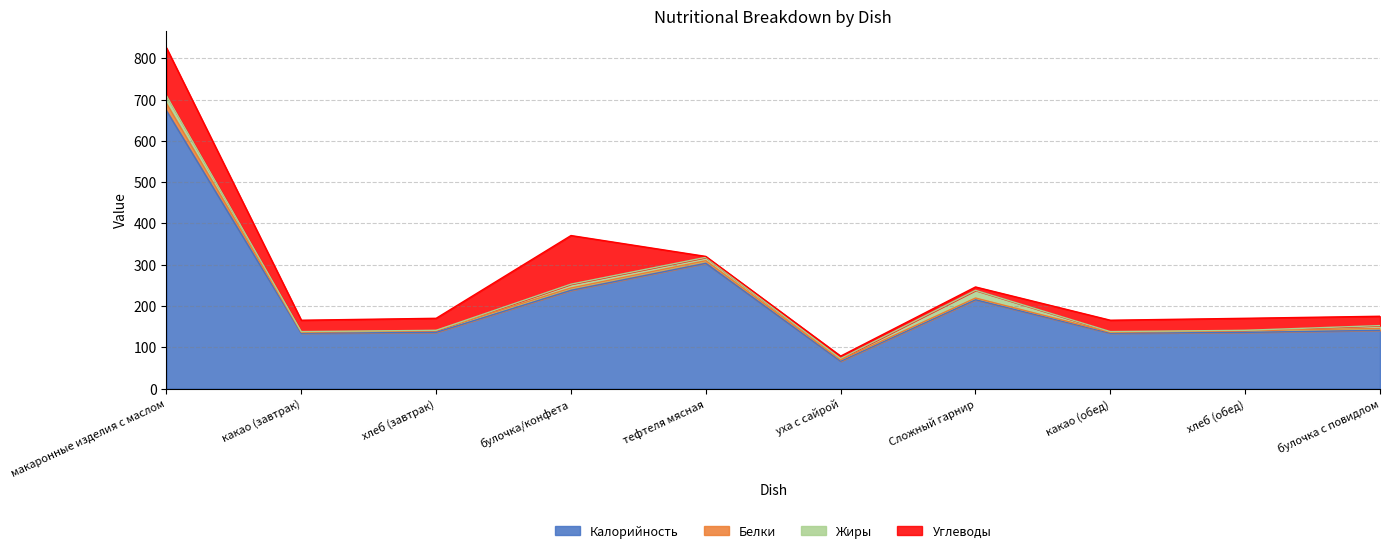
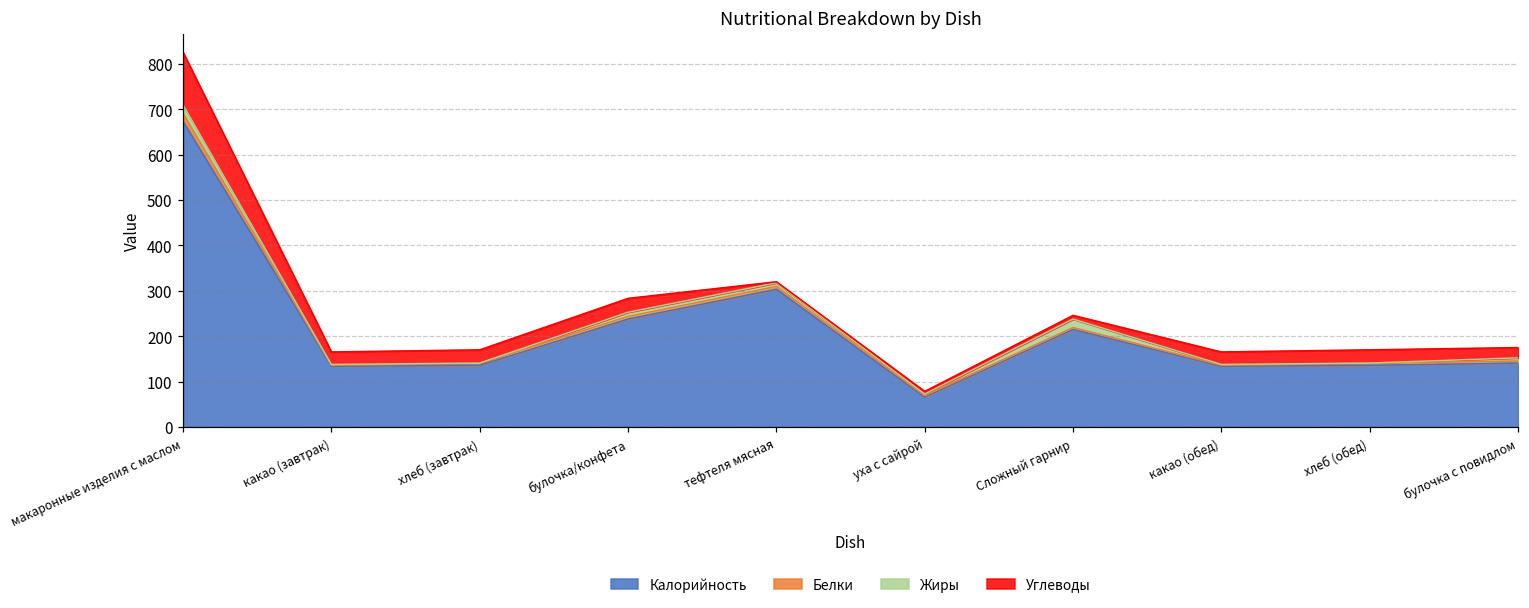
  {
    "Калорийность": {
      "макаронные изделия с маслом": 670,
      "тефтеля мясная": 300
    },
    "Белки": {
      "макаронные изделия с маслом": 20,
      "тефтеля мясная": 10
    },
    "Жиры": {
      "макаронные изделия с маслом": 20,
      "булочка/конфета": 10,
      "Сложный гарнир": 20,
      "булочка с повидлом": 10
    },
    "Углеводы": {
      "макаронные изделия с маслом": 120,
      "какао (завтрак)": 30,
      "хлеб (завтрак)": 30,
-     "булочка/конфета": 120,
+     "булочка/конфета": 30,
      "Сложный гарнир": 10,
      "какао (обед)": 30,
      "хлеб (обед)": 30,
      "булочка с повидлом": 20
    }
  }
